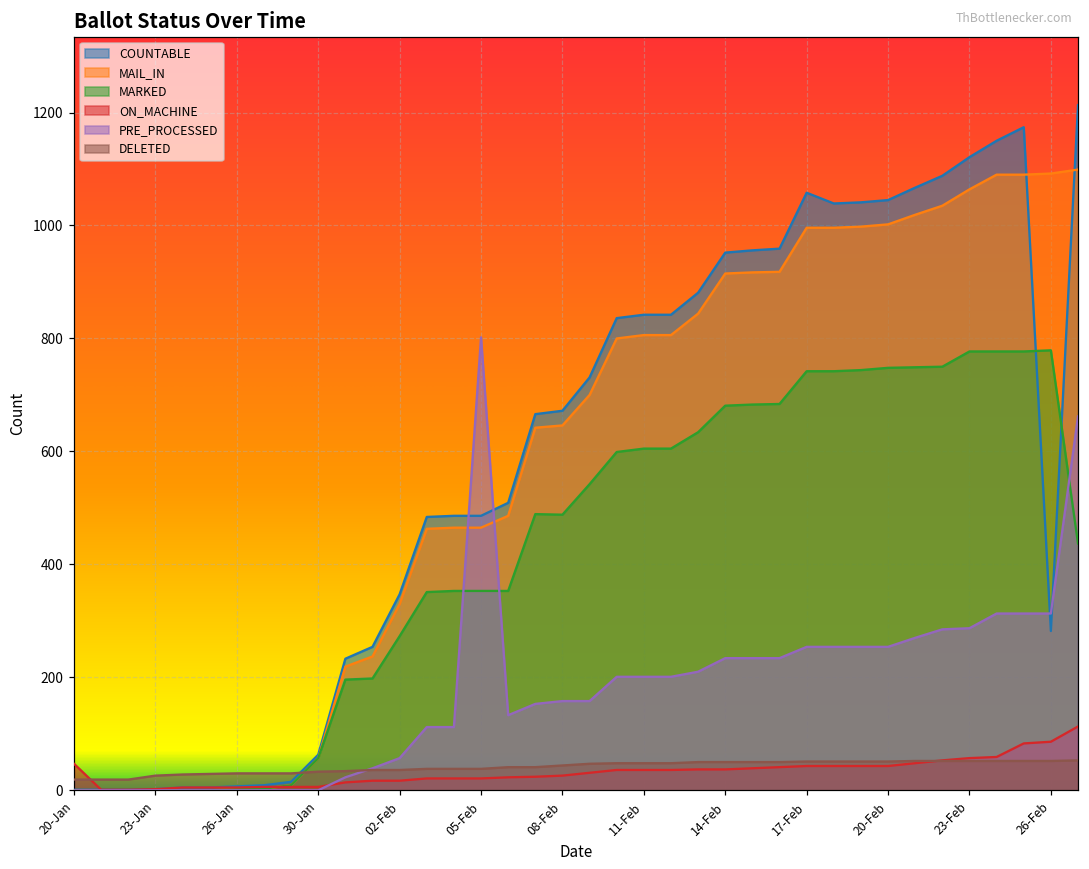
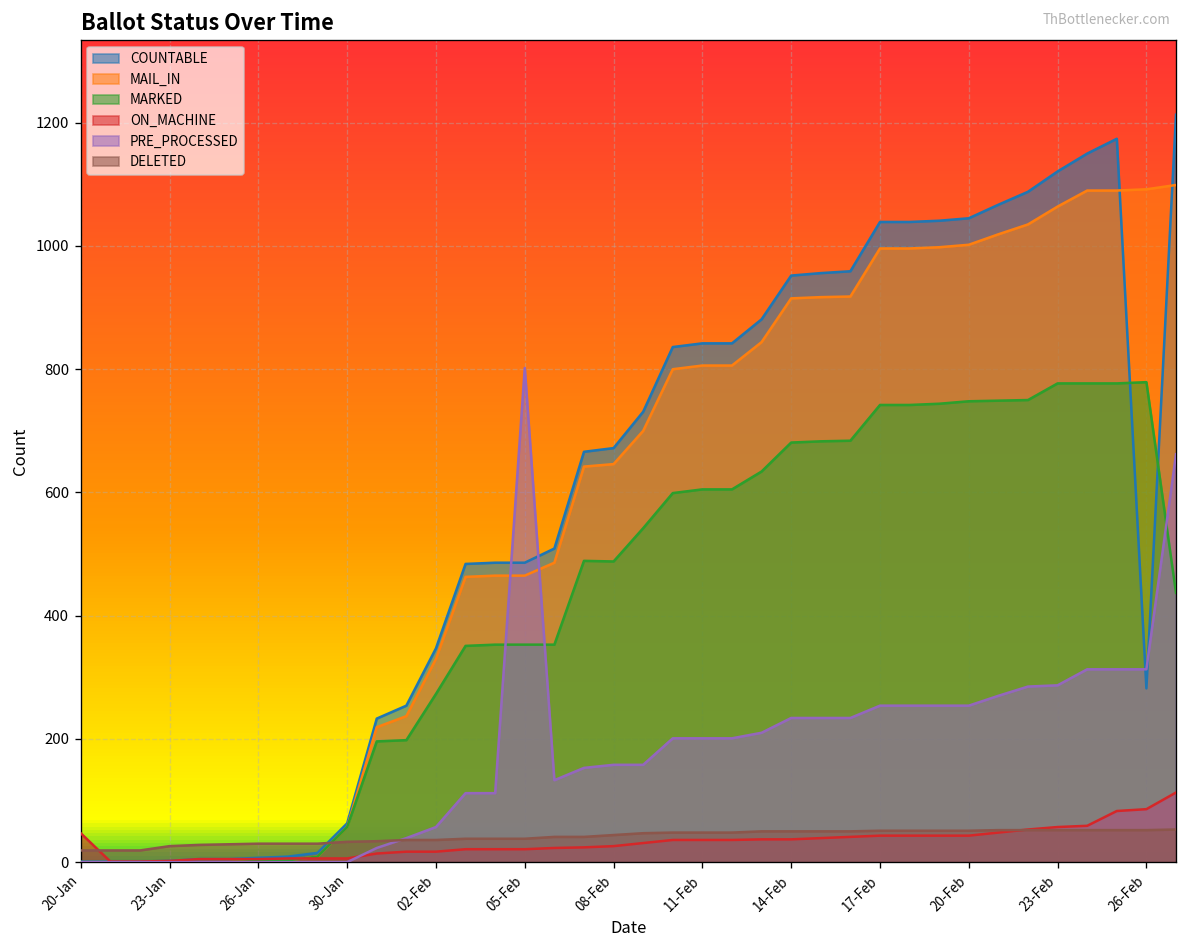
  {
    "COUNTABLE": {
      "30-Jan": 60,
      "02-Feb": 350,
      "05-Feb": 490,
      "08-Feb": 670,
      "11-Feb": 840,
      "14-Feb": 950,
-     "17-Feb": 1060,
+     "17-Feb": 1040,
      "20-Feb": 1050,
      "23-Feb": 1120,
      "26-Feb": 280
    },
    "MAIL_IN": {
      "02-Feb": 330,
      "05-Feb": 470,
      "08-Feb": 650,
      "11-Feb": 810,
      "14-Feb": 920,
      "17-Feb": 1000,
      "20-Feb": 1000,
      "23-Feb": 1060,
      "26-Feb": 1090
    },
    "MARKED": {
      "02-Feb": 270,
      "05-Feb": 350,
      "08-Feb": 490,
      "11-Feb": 610,
      "14-Feb": 680,
      "17-Feb": 740,
      "20-Feb": 750,
      "23-Feb": 780,
      "26-Feb": 780
    },
    "ON_MACHINE": {
      "20-Jan": 50,
      "30-Jan": 10,
      "02-Feb": 20,
      "05-Feb": 20,
      "08-Feb": 30,
      "11-Feb": 40,
      "14-Feb": 40,
      "17-Feb": 40,
      "20-Feb": 40,
      "23-Feb": 60,
      "26-Feb": 90
    },
    "PRE_PROCESSED": {
      "30-Jan": 0,
      "02-Feb": 60,
      "05-Feb": 800,
      "08-Feb": 160,
      "11-Feb": 200,
      "14-Feb": 230,
      "17-Feb": 250,
      "20-Feb": 250,
      "23-Feb": 290,
      "26-Feb": 310
    },
    "DELETED": {
      "20-Jan": 20,
      "23-Jan": 30,
      "26-Jan": 30,
      "30-Jan": 30,
      "02-Feb": 40,
      "05-Feb": 40,
      "08-Feb": 40,
      "11-Feb": 50,
      "14-Feb": 50,
      "17-Feb": 50,
      "20-Feb": 50,
      "23-Feb": 50,
      "26-Feb": 50
    }
  }
